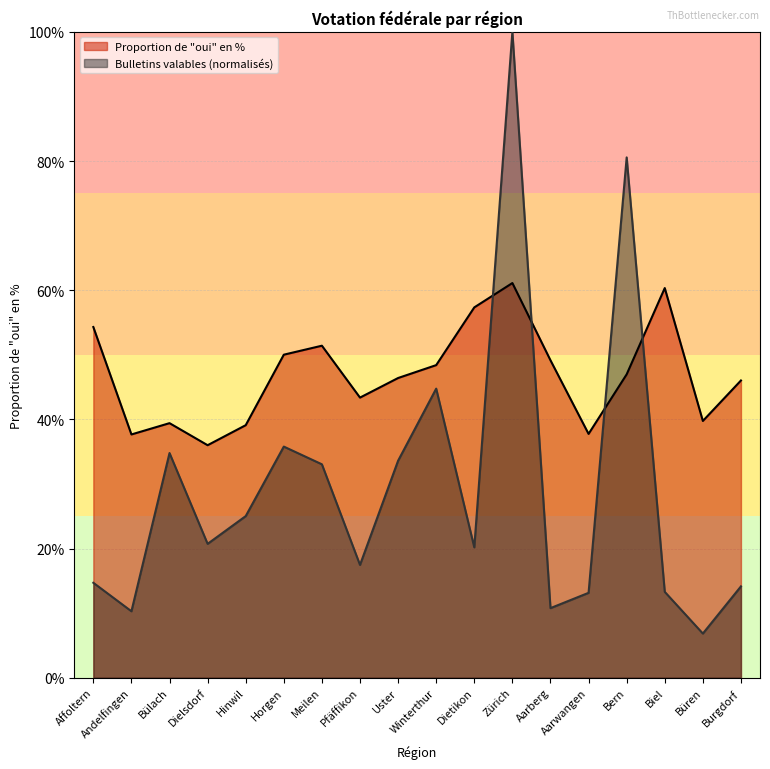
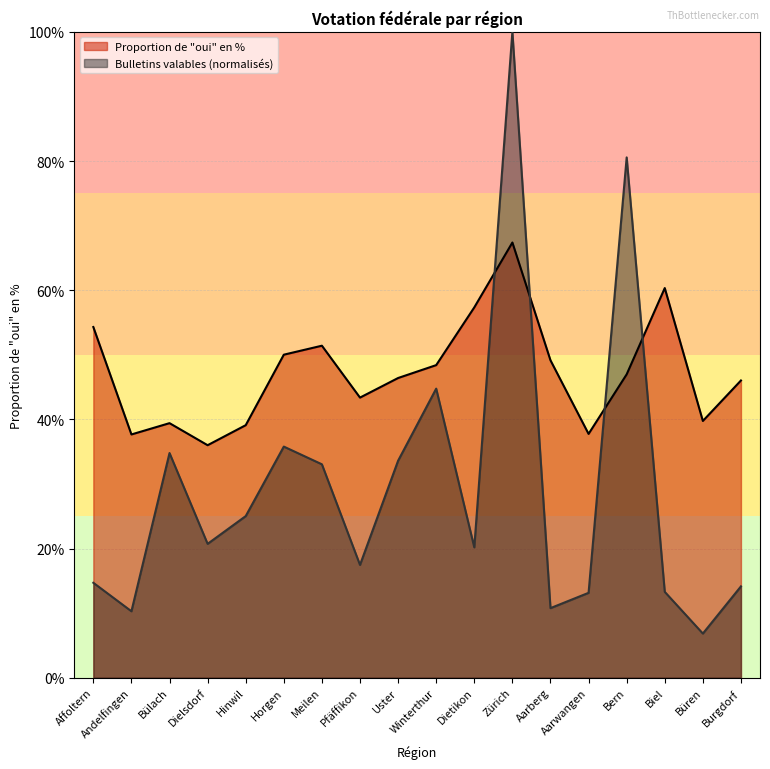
  {
    "Proportion de \"oui\" en %": {
      "Affoltern": "54%",
      "Andelfingen": "38%",
      "Bülach": "39%",
      "Dielsdorf": "36%",
      "Hinwil": "39%",
      "Horgen": "50%",
      "Meilen": "51%",
      "Pfäffikon": "43%",
      "Uster": "46%",
      "Winterthur": "48%",
      "Dietikon": "57%",
-     "Zürich": "61%",
+     "Zürich": "67%",
      "Aarberg": "49%",
      "Aarwangen": "38%",
      "Bern": "47%",
      "Biel": "60%",
      "Büren": "40%",
      "Burgdorf": "46%"
    },
    "Bulletins valables (normalisés)": {
      "Affoltern": "15%",
      "Andelfingen": "10%",
      "Bülach": "35%",
      "Dielsdorf": "21%",
      "Hinwil": "25%",
      "Horgen": "36%",
      "Meilen": "33%",
      "Pfäffikon": "17%",
      "Uster": "34%",
      "Winterthur": "45%",
      "Dietikon": "20%",
      "Zürich": "100%",
      "Aarberg": "11%",
      "Aarwangen": "13%",
      "Bern": "81%",
      "Biel": "13%",
      "Büren": "7%",
      "Burgdorf": "14%"
    }
  }
